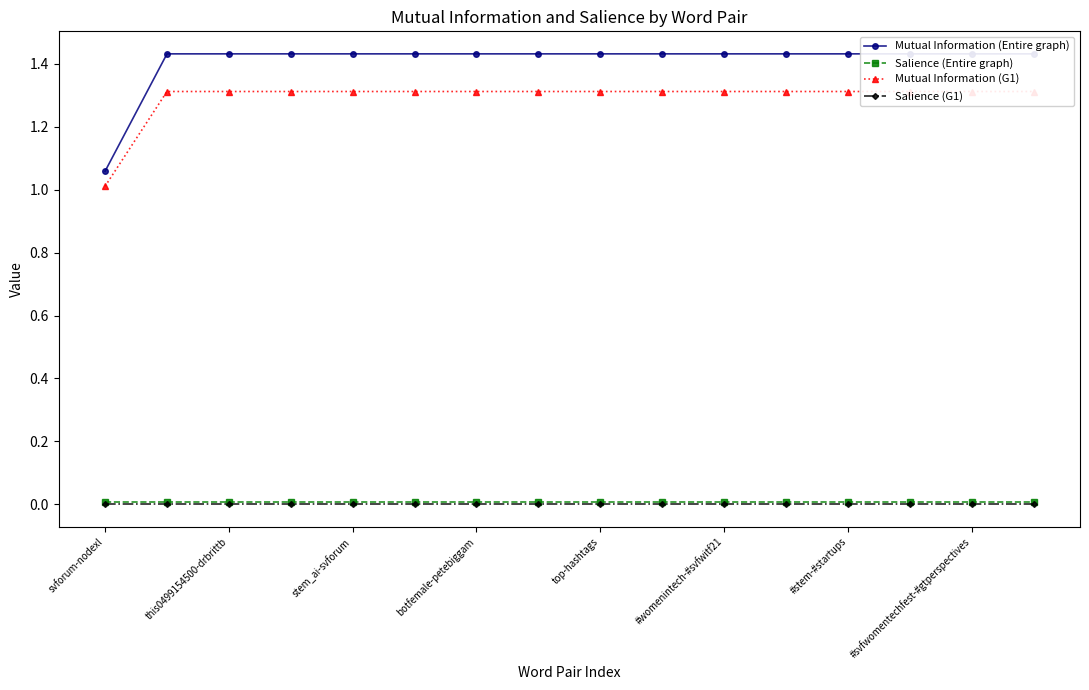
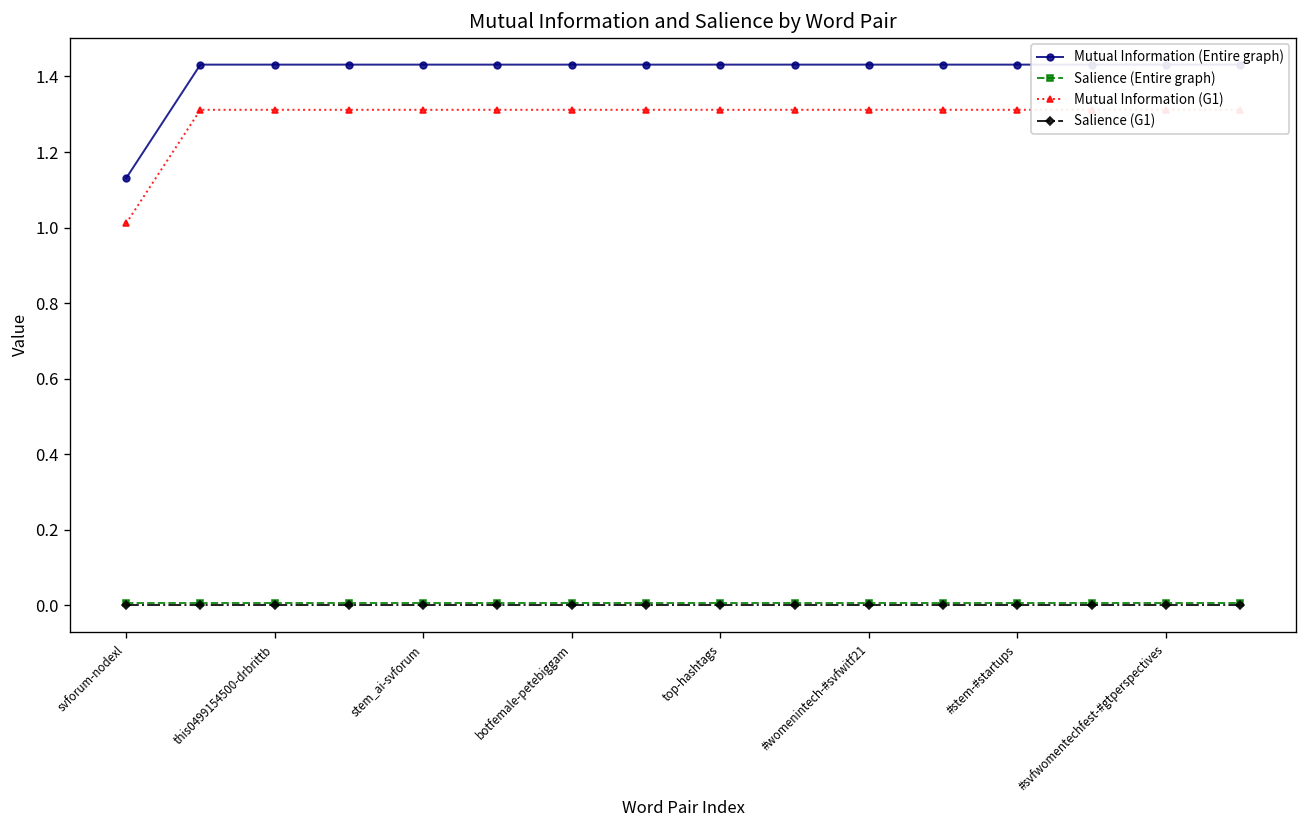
  {
    "Mutual Information (Entire graph)": {
-     "svforum-nodexl": 1.06,
+     "svforum-nodexl": 1.13,
      "this0499154500-drbrittb": 1.43,
      "stem_ai-svforum": 1.43,
      "botfemale-petebiggam": 1.43,
      "top-hashtags": 1.43,
      "#womenintech-#svfwitf21": 1.43,
      "#stem-#startups": 1.43
    },
    "Mutual Information (G1)": {
      "svforum-nodexl": 1.01,
      "this0499154500-drbrittb": 1.31,
      "stem_ai-svforum": 1.31,
      "botfemale-petebiggam": 1.31,
      "top-hashtags": 1.31,
      "#womenintech-#svfwitf21": 1.31,
      "#stem-#startups": 1.31
    }
  }
